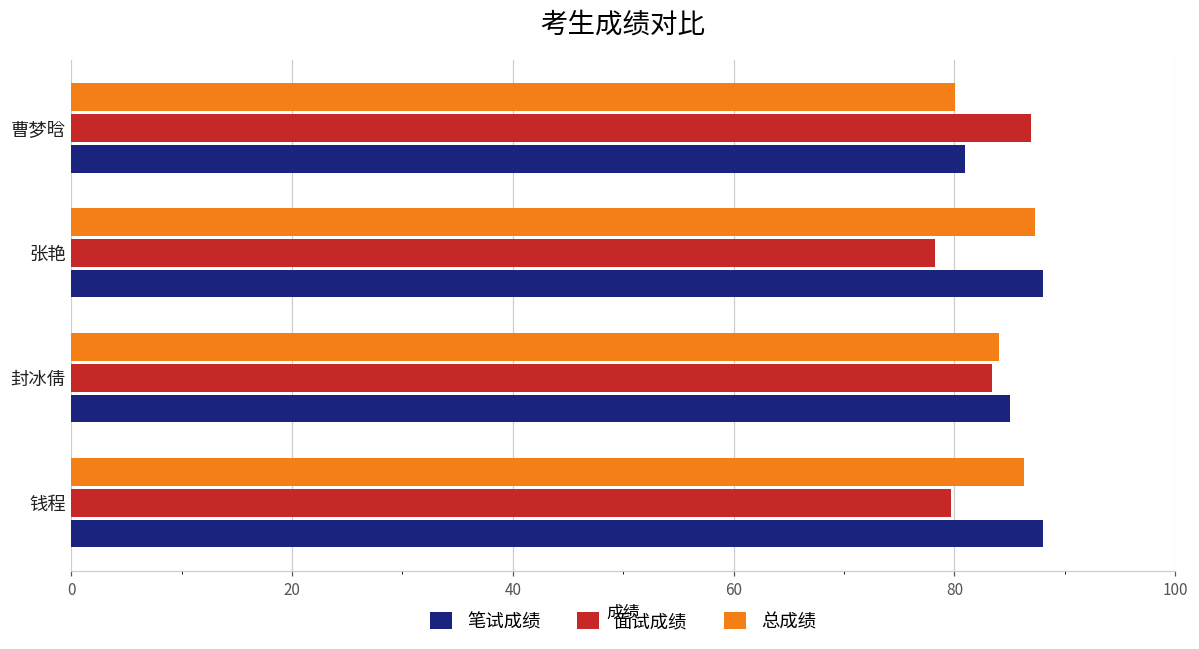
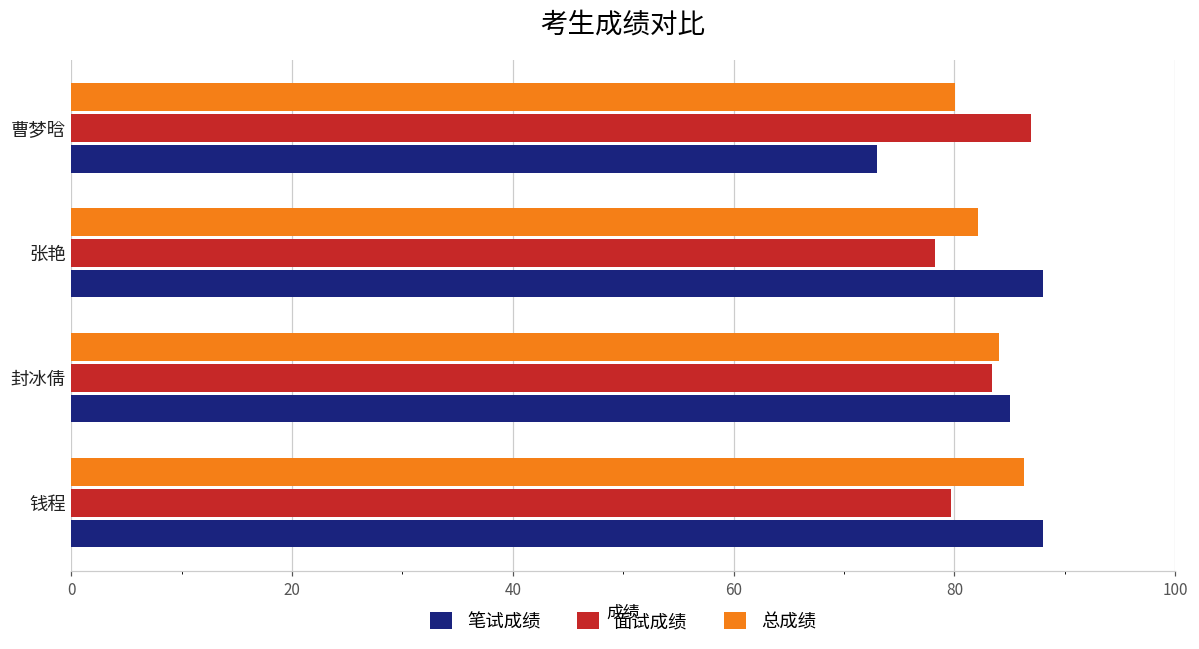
  {
    "笔试成绩": {
-     "曹梦晗": 81,
+     "曹梦晗": 73,
      "张艳": 88,
      "封冰倩": 85,
      "钱程": 88
    },
    "面试成绩": {
      "曹梦晗": 86.9,
      "张艳": 78.2,
      "封冰倩": 83.4,
      "钱程": 79.7
    },
    "总成绩": {
      "曹梦晗": 80.1,
-     "张艳": 87.3,
+     "张艳": 82.1,
      "封冰倩": 84.0,
      "钱程": 86.3
    }
  }
